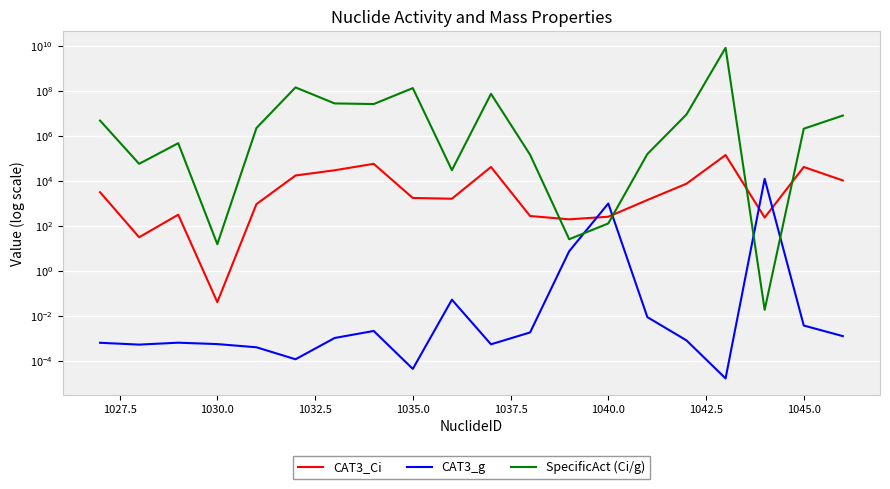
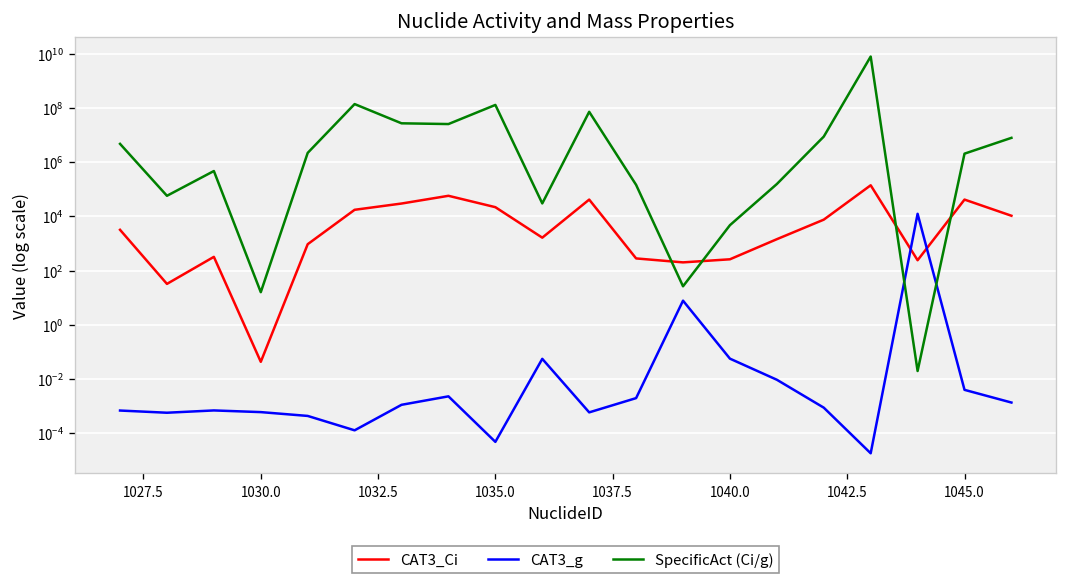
  {
    "CAT3_Ci": {
      "1030.0": 0.04,
-     "1035.0": 2000,
+     "1035.0": 20000,
      "1040.0": 300,
      "1045.0": 40000
    },
    "CAT3_g": {
      "1030.0": 0.0006,
      "1035.0": 0.00005,
-     "1040.0": 1000,
+     "1040.0": 0.06,
      "1045.0": 0.004
    },
    "SpecificAct (Ci/g)": {
      "1030.0": 20,
      "1035.0": 100000000,
-     "1040.0": 100,
+     "1040.0": 5000,
      "1045.0": 2000000
    }
  }
